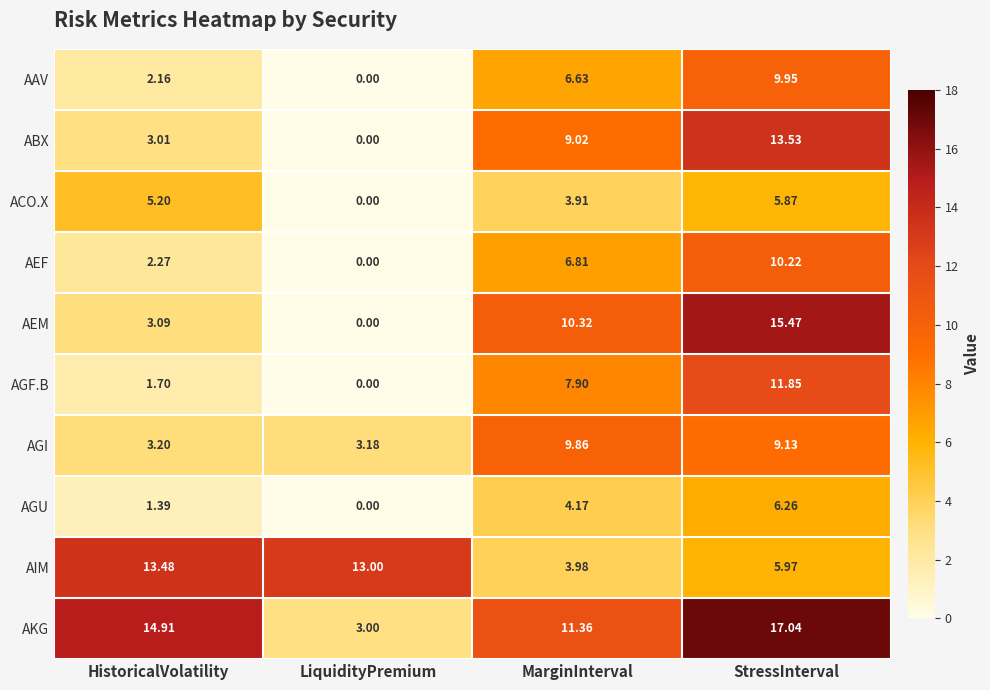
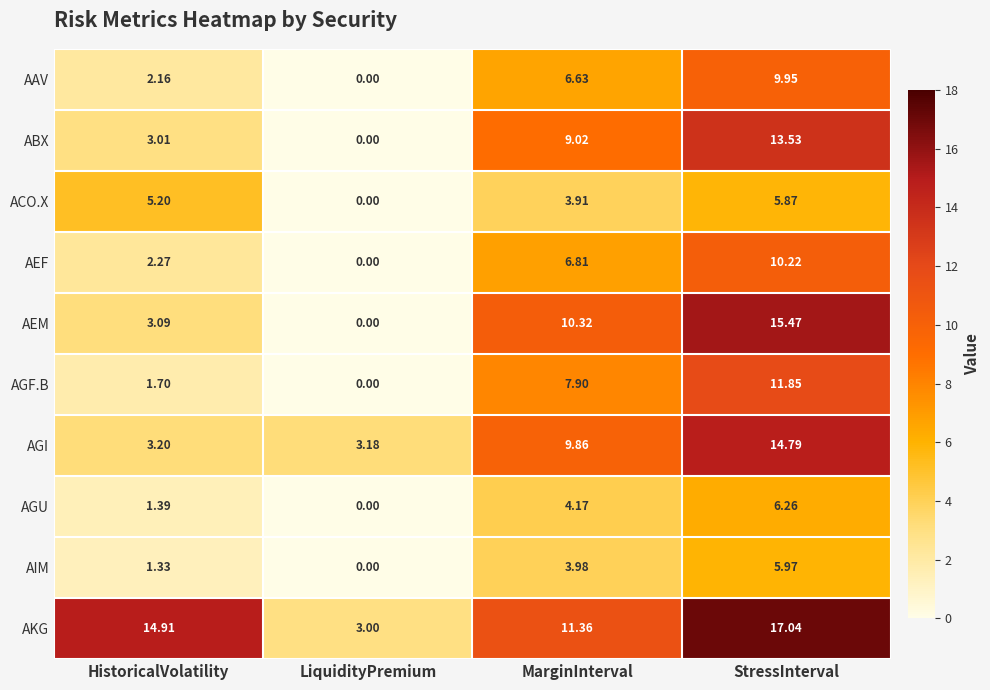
  {
    "AAV": {
      "HistoricalVolatility": 2.16,
      "LiquidityPremium": 0.00,
      "MarginInterval": 6.63,
      "StressInterval": 9.95
    },
    "ABX": {
      "HistoricalVolatility": 3.01,
      "LiquidityPremium": 0.00,
      "MarginInterval": 9.02,
      "StressInterval": 13.53
    },
    "ACO.X": {
      "HistoricalVolatility": 5.20,
      "LiquidityPremium": 0.00,
      "MarginInterval": 3.91,
      "StressInterval": 5.87
    },
    "AEF": {
      "HistoricalVolatility": 2.27,
      "LiquidityPremium": 0.00,
      "MarginInterval": 6.81,
      "StressInterval": 10.22
    },
    "AEM": {
      "HistoricalVolatility": 3.09,
      "LiquidityPremium": 0.00,
      "MarginInterval": 10.32,
      "StressInterval": 15.47
    },
    "AGF.B": {
      "HistoricalVolatility": 1.70,
      "LiquidityPremium": 0.00,
      "MarginInterval": 7.90,
      "StressInterval": 11.85
    },
    "AGI": {
      "HistoricalVolatility": 3.20,
      "LiquidityPremium": 3.18,
      "MarginInterval": 9.86,
-     "StressInterval": 9.13
+     "StressInterval": 14.79
    },
    "AGU": {
      "HistoricalVolatility": 1.39,
      "LiquidityPremium": 0.00,
      "MarginInterval": 4.17,
      "StressInterval": 6.26
    },
    "AIM": {
-     "HistoricalVolatility": 13.48,
-     "LiquidityPremium": 13.00,
+     "HistoricalVolatility": 1.33,
+     "LiquidityPremium": 0.00,
      "MarginInterval": 3.98,
      "StressInterval": 5.97
    },
    "AKG": {
      "HistoricalVolatility": 14.91,
      "LiquidityPremium": 3.00,
      "MarginInterval": 11.36,
      "StressInterval": 17.04
    }
  }
